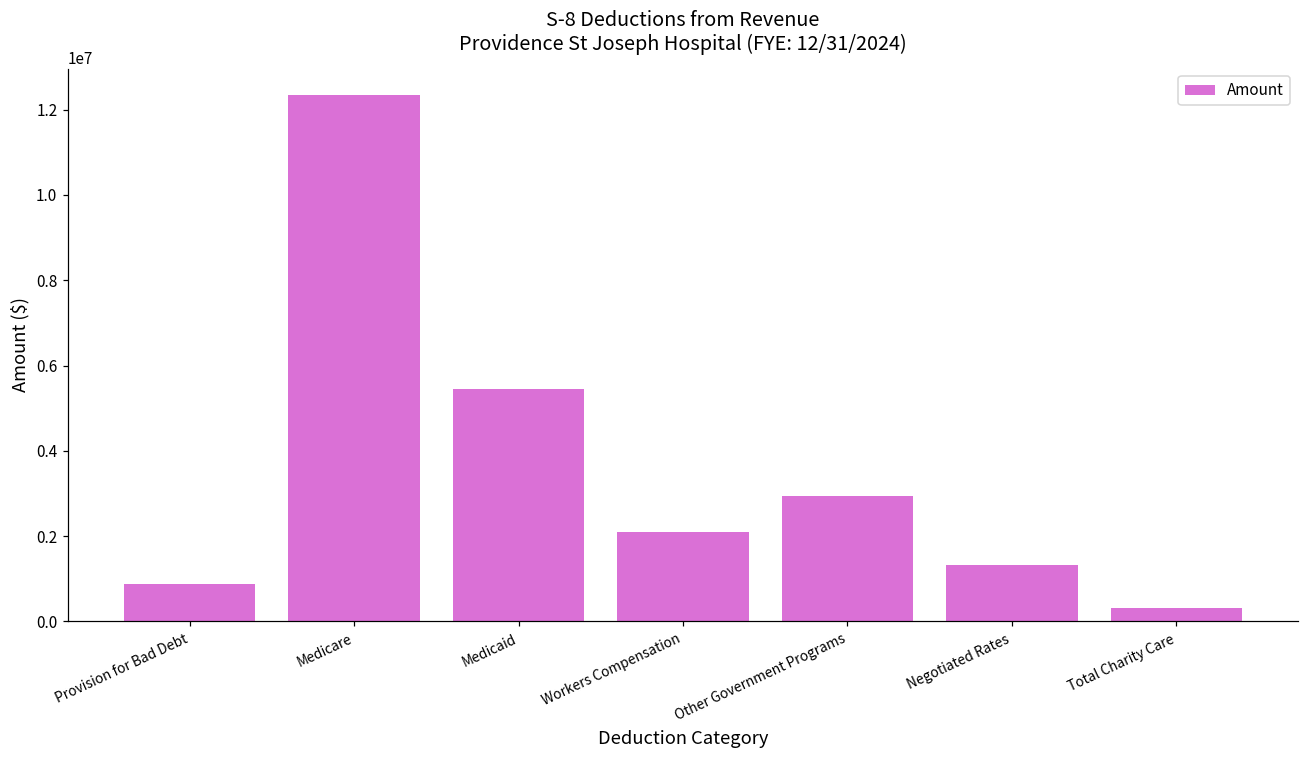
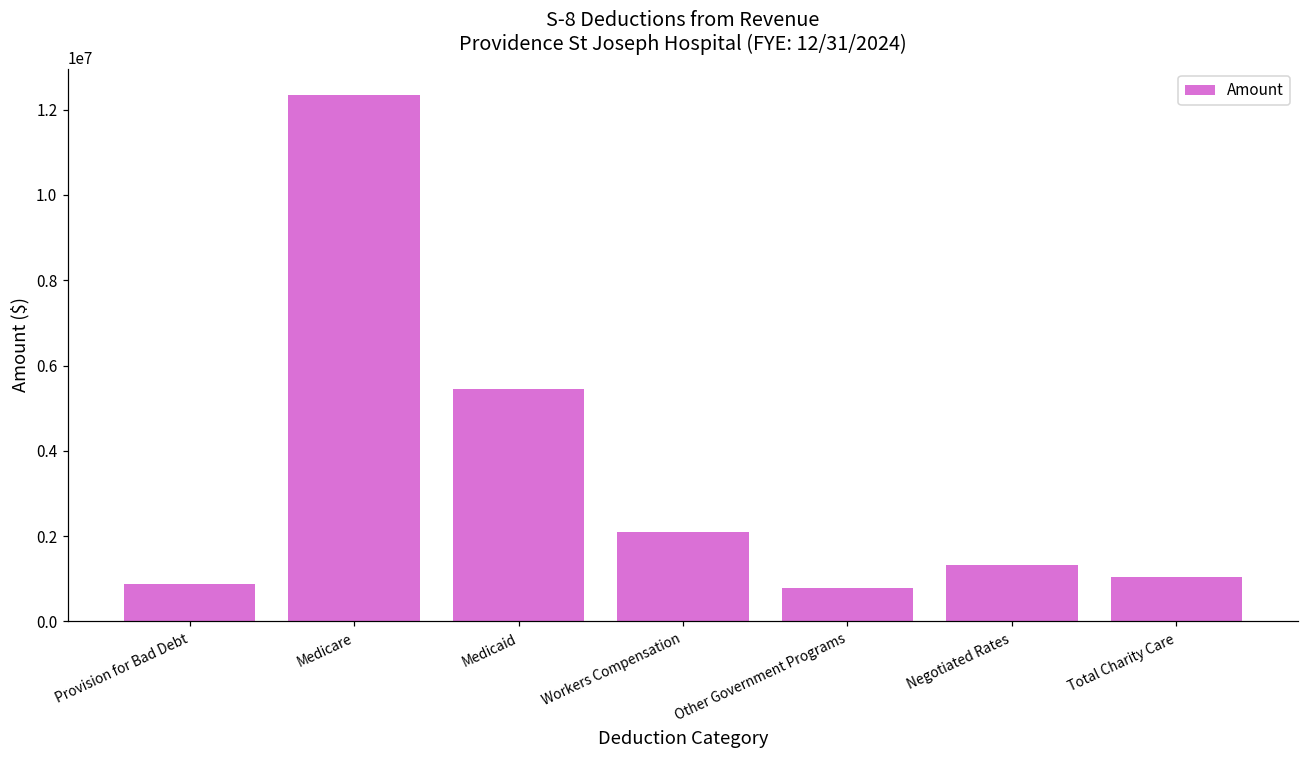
  {
    "Provision for Bad Debt": 900000,
    "Medicare": 12300000,
    "Medicaid": 5500000,
    "Workers Compensation": 2100000,
-   "Other Government Programs": 2900000,
+   "Other Government Programs": 800000,
    "Negotiated Rates": 1300000,
-   "Total Charity Care": 300000
+   "Total Charity Care": 1000000
  }
